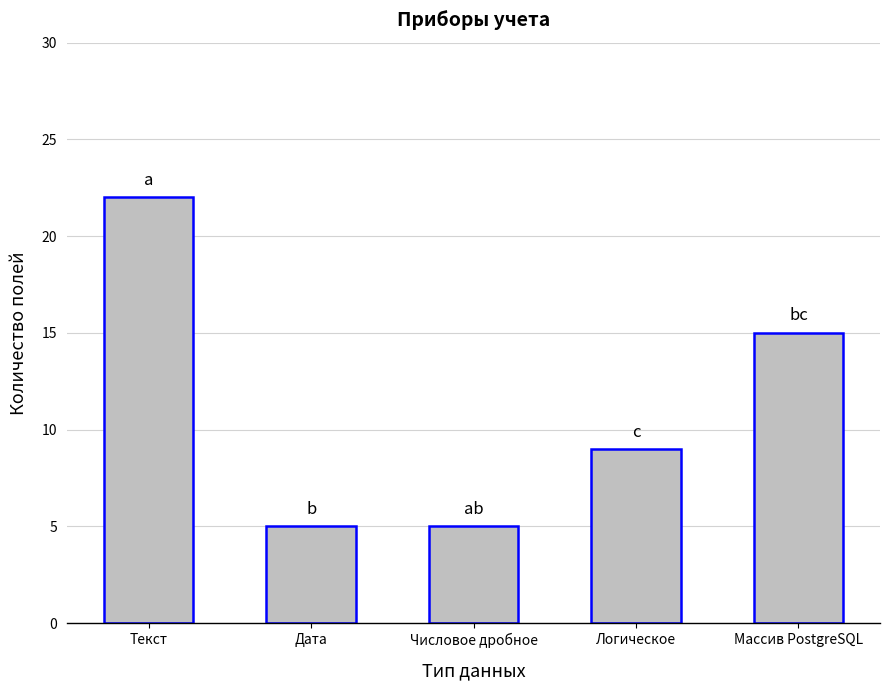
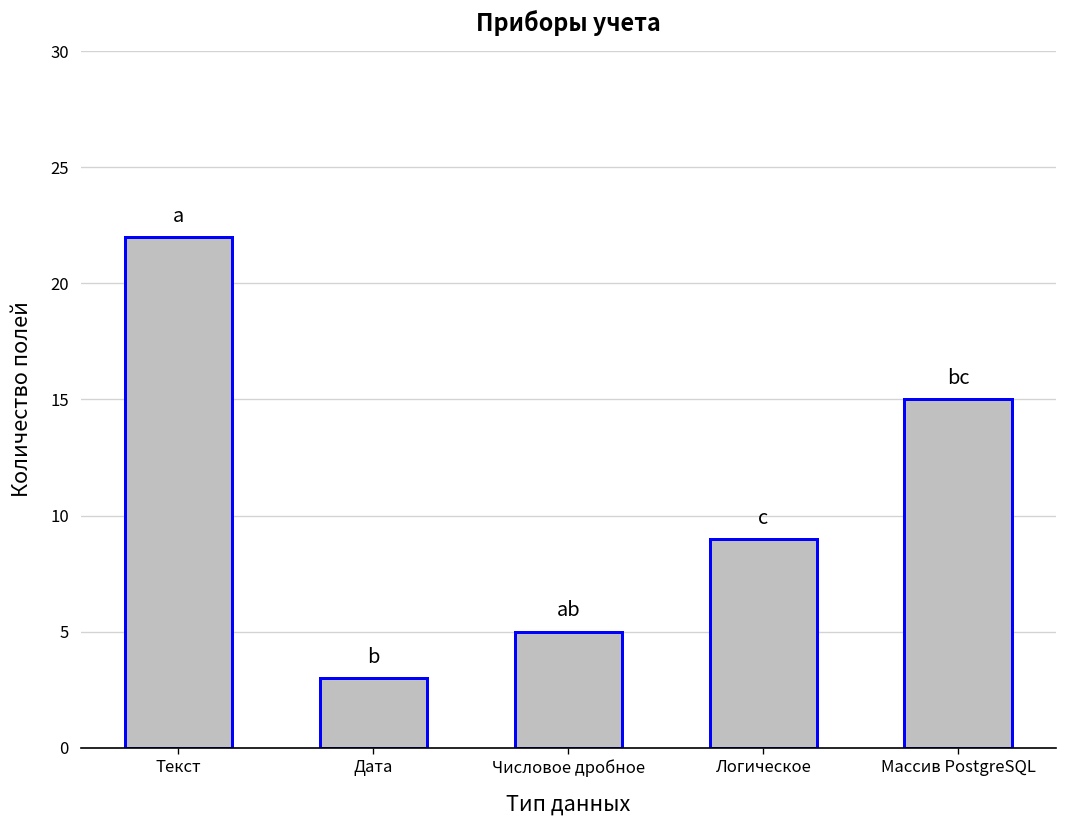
  {
    "Текст": 22,
-   "Дата": 5,
+   "Дата": 3,
    "Числовое дробное": 5,
    "Логическое": 9,
    "Массив PostgreSQL": 15
  }
